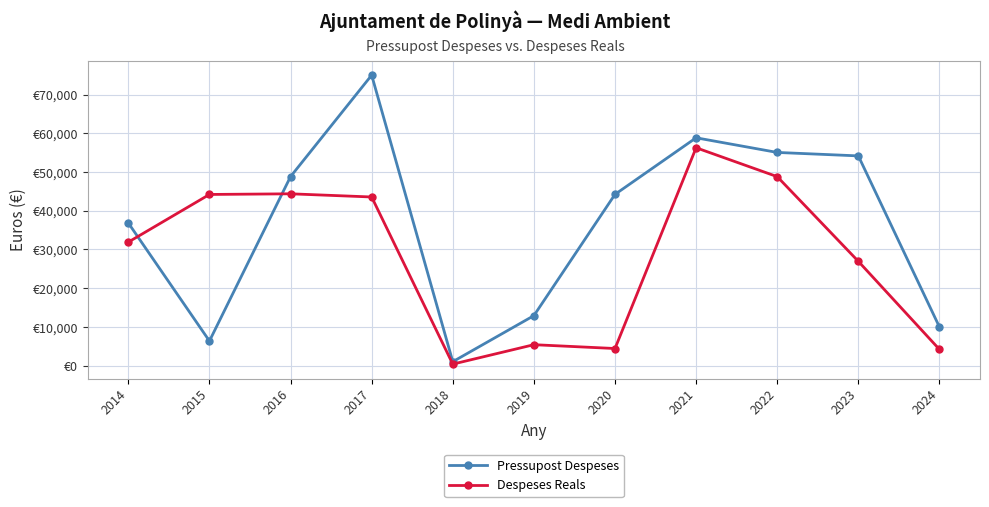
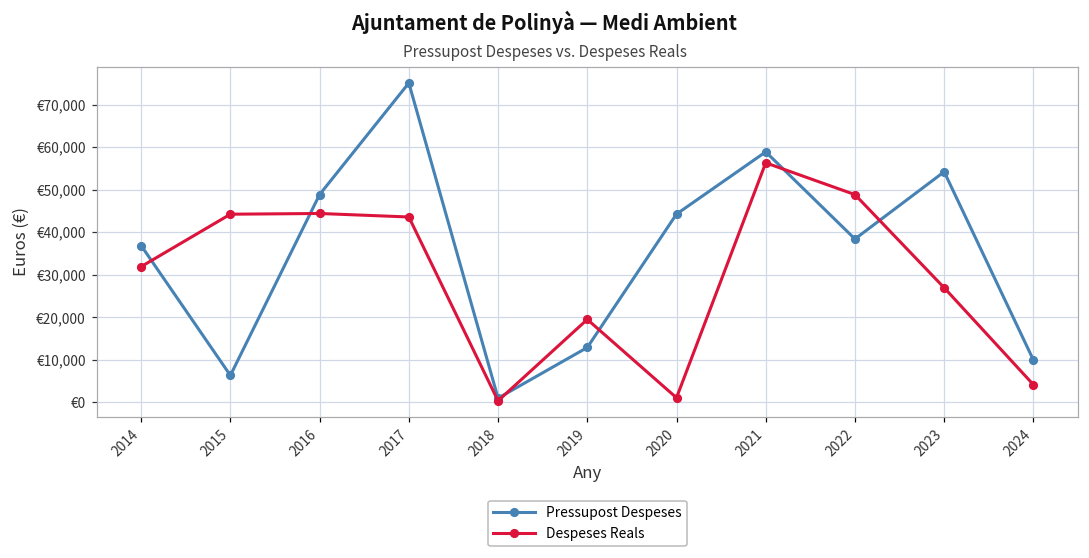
  {
    "Pressupost Despeses": {
      "2014": "€37,000",
      "2015": "€6,000",
      "2016": "€49,000",
      "2017": "€75,000",
      "2019": "€13,000",
      "2020": "€44,000",
      "2021": "€59,000",
-     "2022": "€55,000",
+     "2022": "€38,000",
      "2023": "€54,000",
      "2024": "€10,000"
    },
    "Despeses Reals": {
      "2014": "€32,000",
      "2015": "€44,000",
      "2016": "€44,000",
      "2017": "€44,000",
-     "2019": "€5,000",
-     "2020": "€4,000",
+     "2019": "€20,000",
+     "2020": "€1,000",
      "2021": "€56,000",
      "2022": "€49,000",
      "2023": "€27,000",
      "2024": "€4,000"
    }
  }
